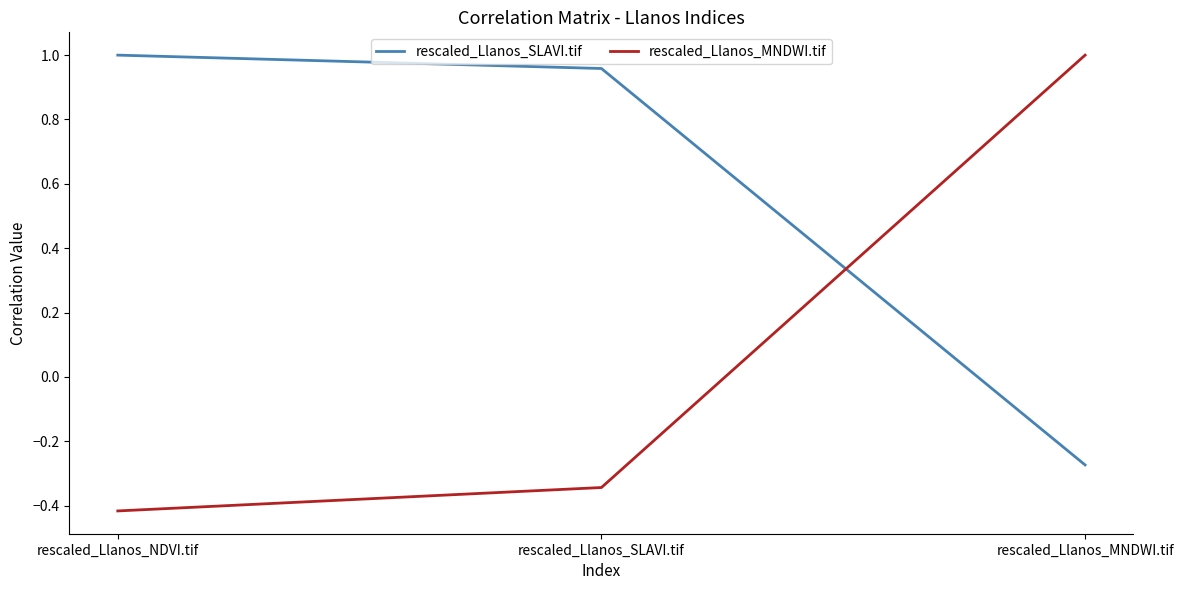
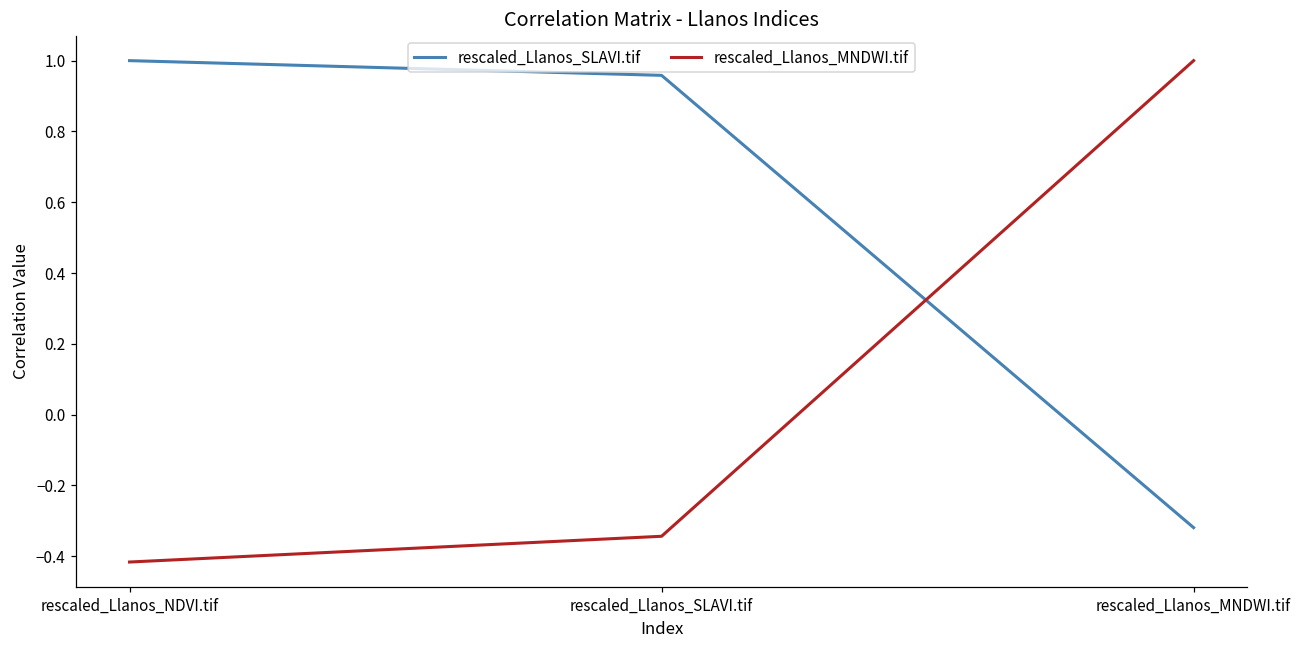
  {
    "rescaled_Llanos_SLAVI.tif": {
      "rescaled_Llanos_NDVI.tif": 1.00,
      "rescaled_Llanos_SLAVI.tif": 0.96,
-     "rescaled_Llanos_MNDWI.tif": -0.27
+     "rescaled_Llanos_MNDWI.tif": -0.32
    },
    "rescaled_Llanos_MNDWI.tif": {
      "rescaled_Llanos_NDVI.tif": -0.42,
      "rescaled_Llanos_SLAVI.tif": -0.34,
      "rescaled_Llanos_MNDWI.tif": 1.00
    }
  }
